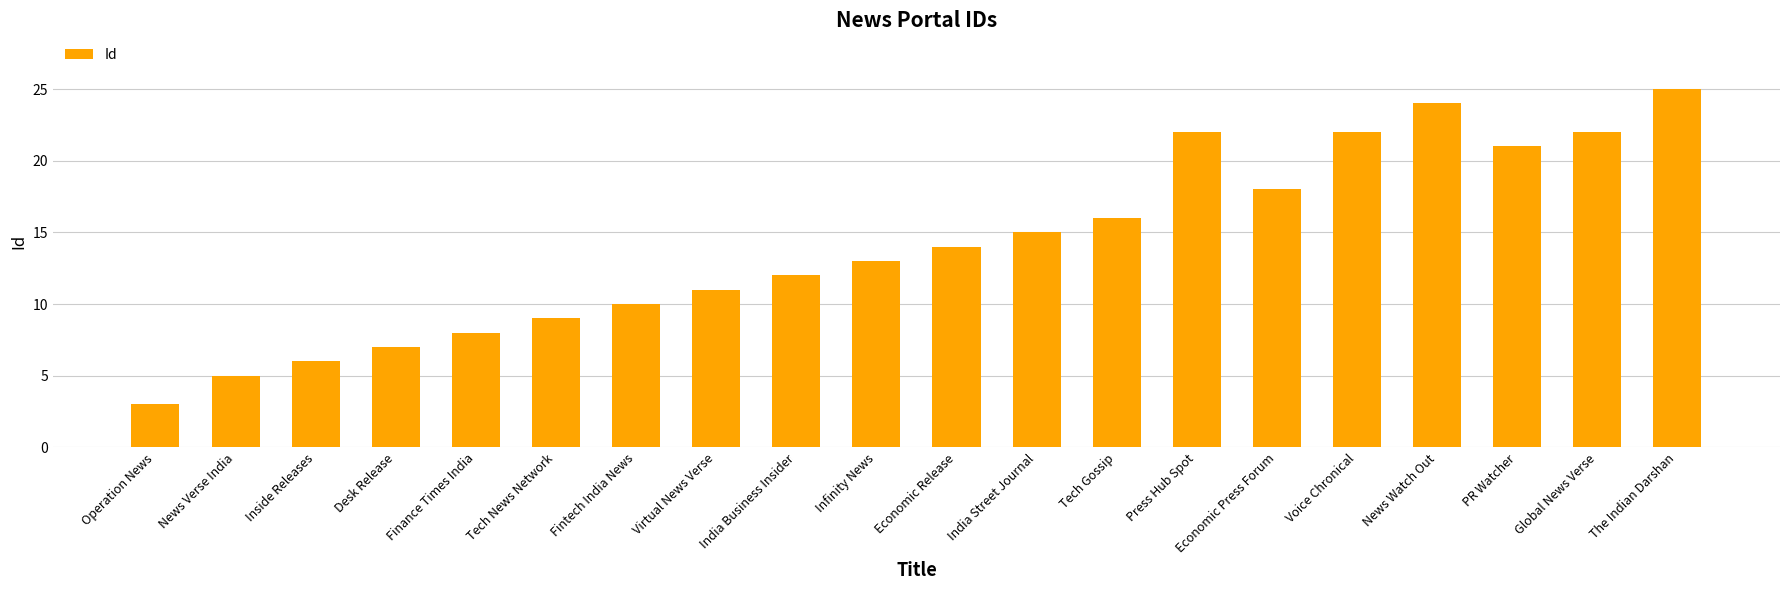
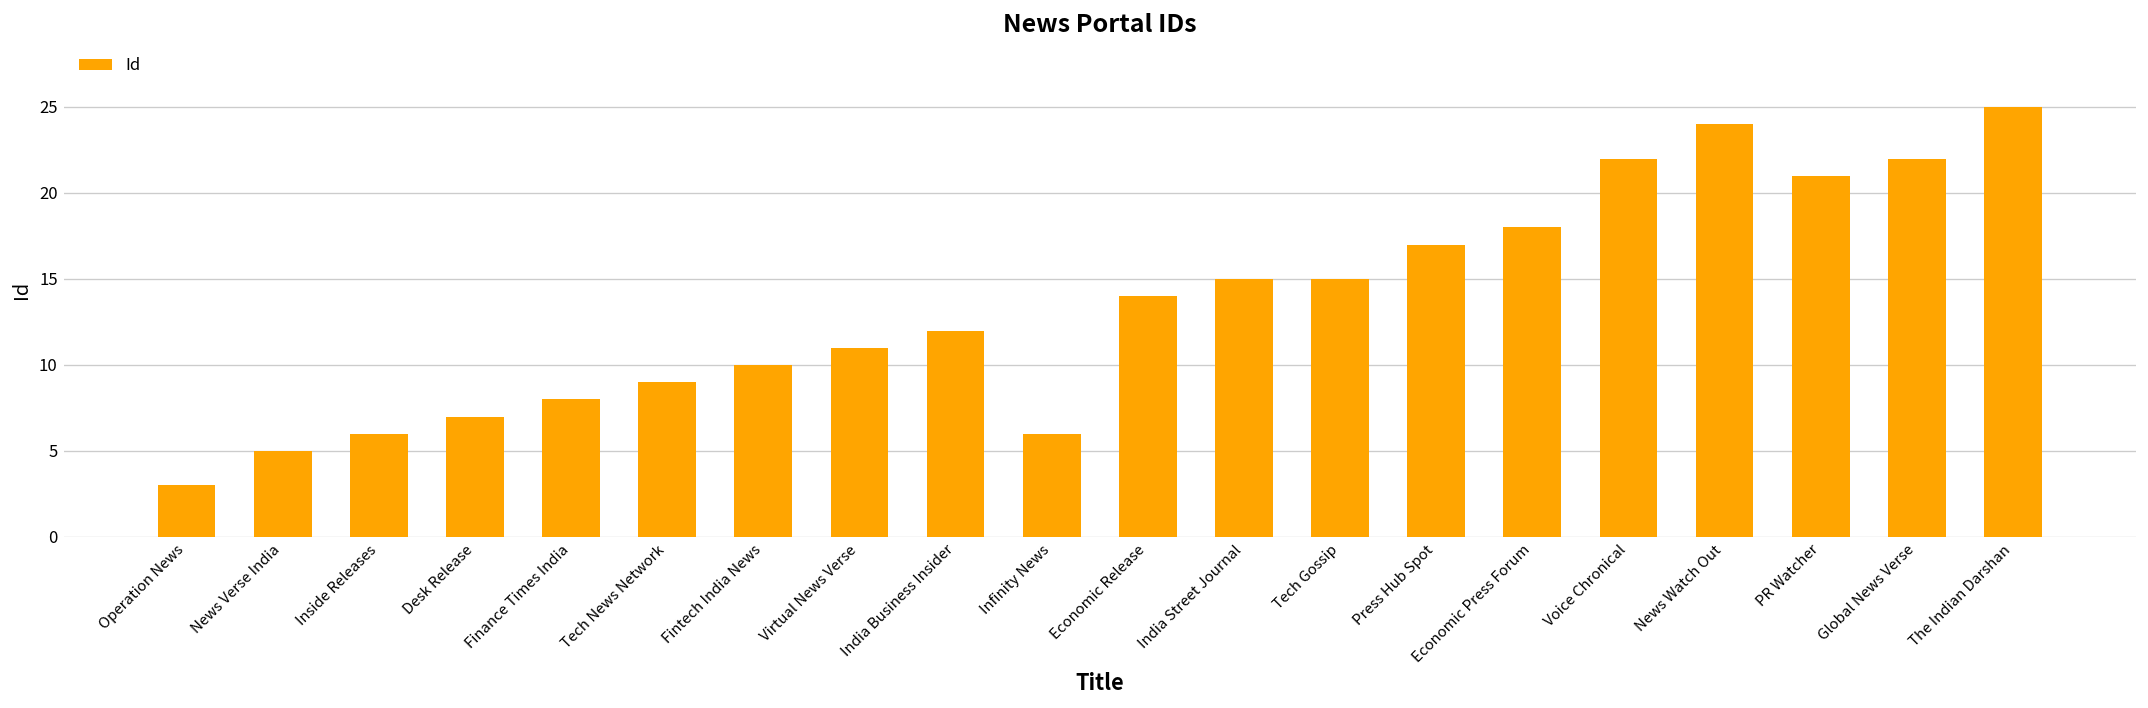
  {
    "Operation News": 3,
    "News Verse India": 5,
    "Inside Releases": 6,
    "Desk Release": 7,
    "Finance Times India": 8,
    "Tech News Network": 9,
    "Fintech India News": 10,
    "Virtual News Verse": 11,
    "India Business Insider": 12,
-   "Infinity News": 13,
+   "Infinity News": 6,
    "Economic Release": 14,
    "India Street Journal": 15,
-   "Tech Gossip": 16,
-   "Press Hub Spot": 22,
+   "Tech Gossip": 15,
+   "Press Hub Spot": 17,
    "Economic Press Forum": 18,
    "Voice Chronical": 22,
    "News Watch Out": 24,
    "PR Watcher": 21,
    "Global News Verse": 22,
    "The Indian Darshan": 25
  }
